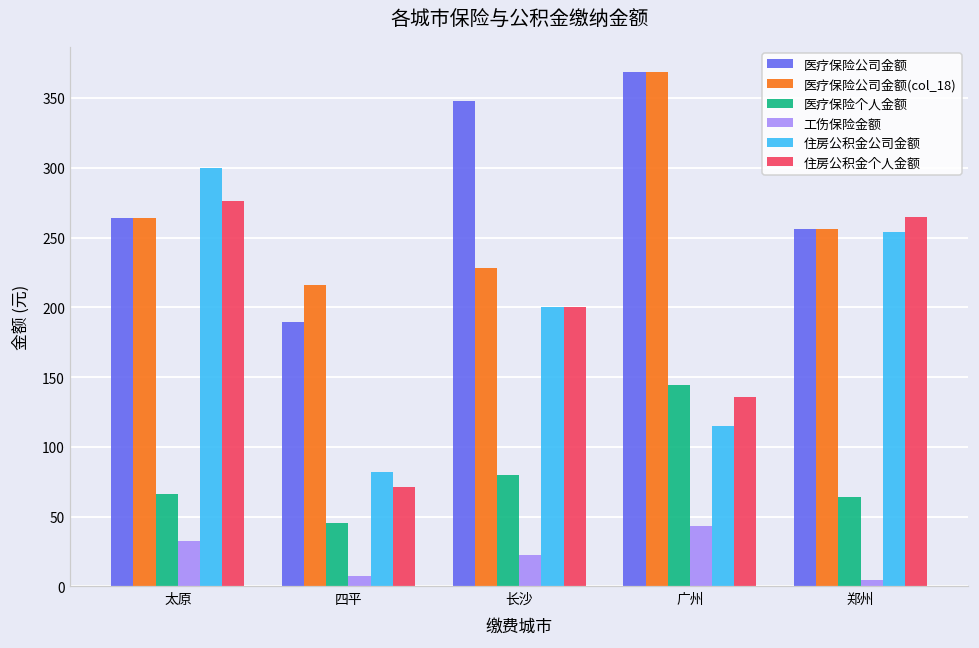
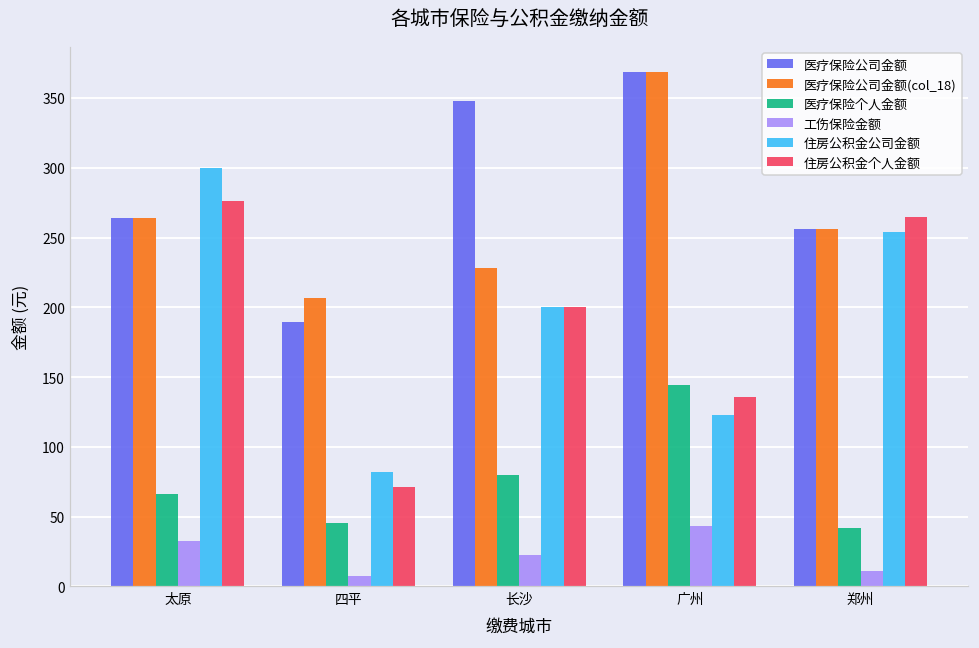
  {
    "医疗保险公司金额": {
      "太原": 264,
      "四平": 189,
      "长沙": 348,
      "广州": 368,
      "郑州": 256
    },
    "医疗保险公司金额(col_18)": {
      "太原": 264,
-     "四平": 216,
+     "四平": 207,
      "长沙": 228,
      "广州": 368,
      "郑州": 256
    },
    "医疗保险个人金额": {
      "太原": 66,
      "四平": 46,
      "长沙": 80,
      "广州": 145,
-     "郑州": 64
+     "郑州": 42
    },
    "工伤保险金额": {
      "太原": 33,
      "四平": 7,
      "长沙": 22,
      "广州": 43,
-     "郑州": 4
+     "郑州": 11
    },
    "住房公积金公司金额": {
      "太原": 300,
      "四平": 82,
      "长沙": 200,
-     "广州": 115,
+     "广州": 123,
      "郑州": 254
    },
    "住房公积金个人金额": {
      "太原": 276,
      "四平": 71,
      "长沙": 200,
      "广州": 136,
      "郑州": 264
    }
  }
